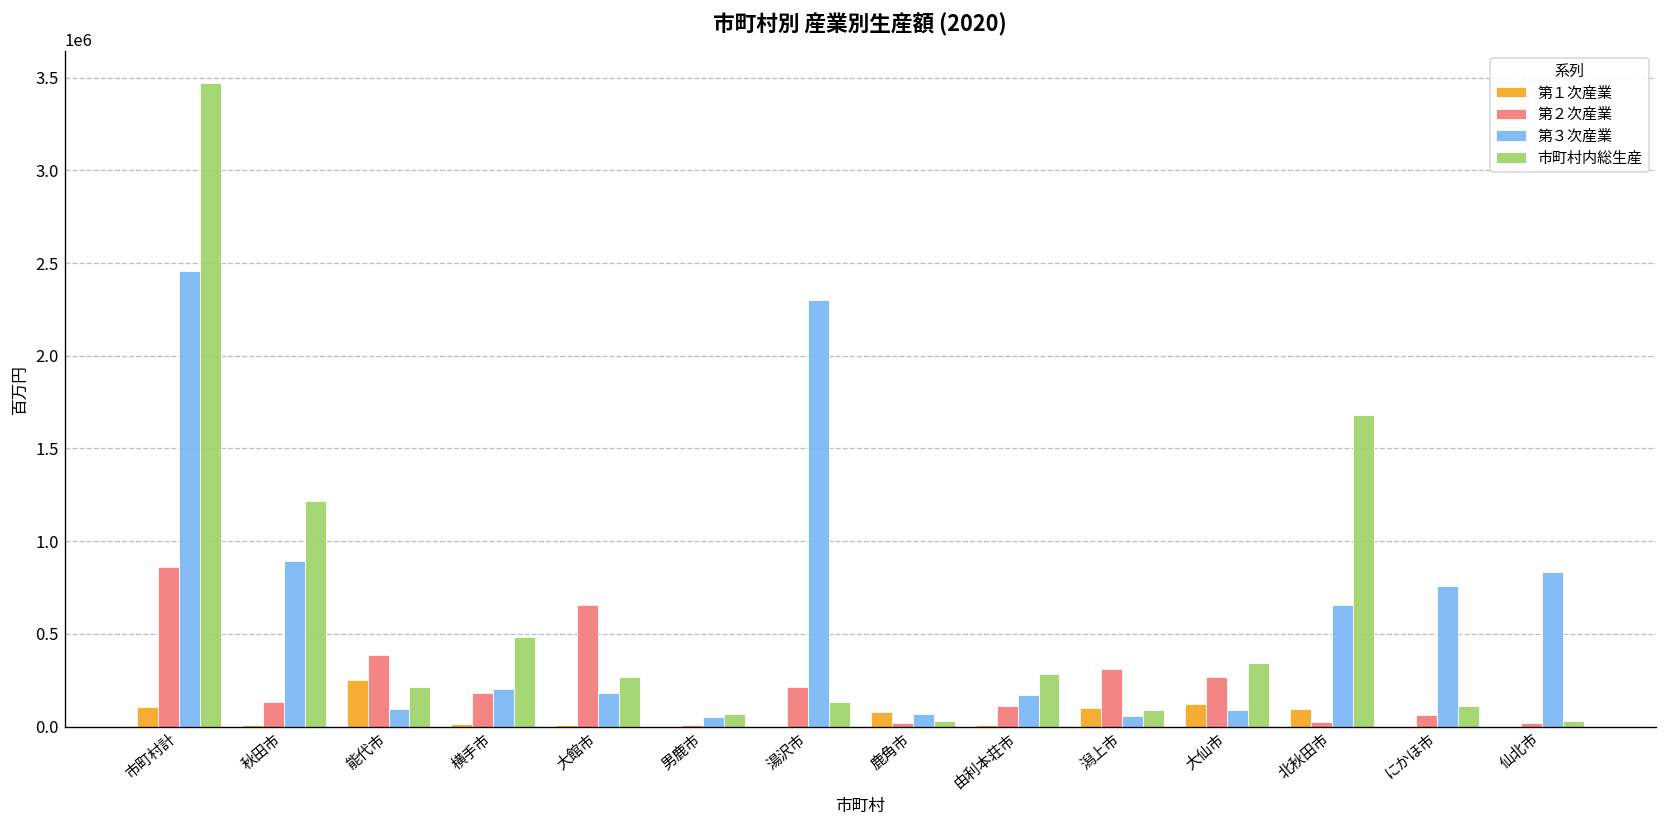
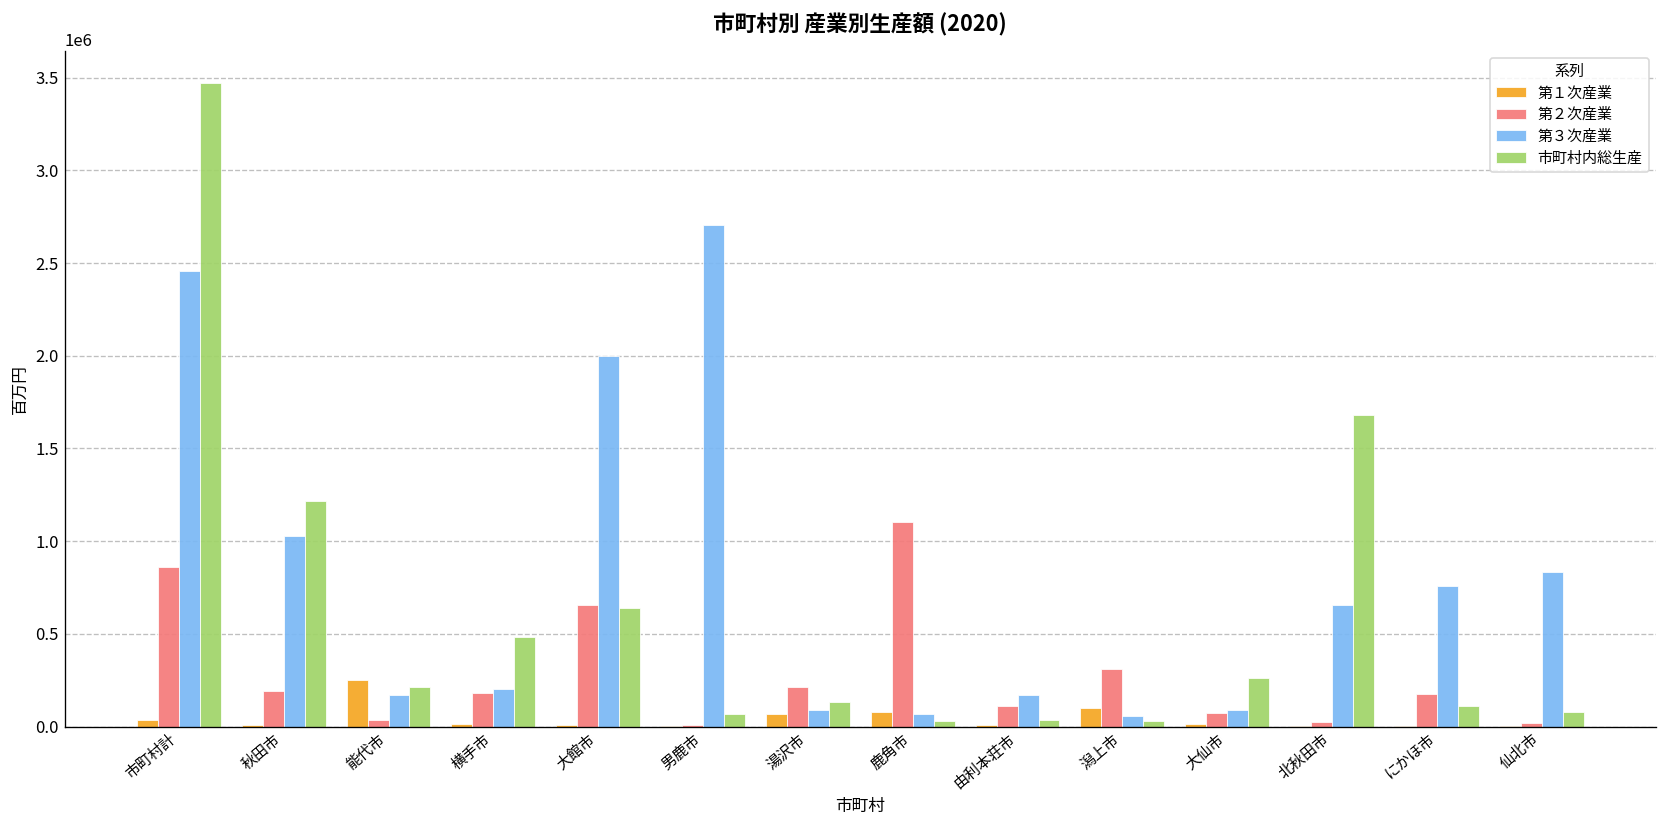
  {
    "第１次産業": {
-     "市町村計": 100000,
+     "市町村計": 30000,
      "能代市": 250000,
      "横手市": 20000,
-     "湯沢市": 0,
+     "湯沢市": 70000,
      "鹿角市": 80000,
      "潟上市": 100000,
-     "大仙市": 120000,
-     "北秋田市": 90000
+     "大仙市": 10000,
+     "北秋田市": 0
    },
    "第２次産業": {
      "市町村計": 860000,
-     "秋田市": 130000,
-     "能代市": 390000,
+     "秋田市": 190000,
+     "能代市": 40000,
      "横手市": 180000,
      "大館市": 660000,
      "湯沢市": 210000,
-     "鹿角市": 20000,
+     "鹿角市": 1100000,
      "由利本荘市": 110000,
      "潟上市": 310000,
-     "大仙市": 270000,
+     "大仙市": 70000,
      "北秋田市": 30000,
-     "にかほ市": 60000,
+     "にかほ市": 180000,
      "仙北市": 20000
    },
    "第３次産業": {
      "市町村計": 2450000,
-     "秋田市": 890000,
-     "能代市": 90000,
+     "秋田市": 1030000,
+     "能代市": 170000,
      "横手市": 200000,
-     "大館市": 180000,
-     "男鹿市": 50000,
-     "湯沢市": 2300000,
+     "大館市": 2000000,
+     "男鹿市": 2710000,
+     "湯沢市": 90000,
      "鹿角市": 70000,
      "由利本荘市": 170000,
      "潟上市": 60000,
      "大仙市": 90000,
      "北秋田市": 660000,
      "にかほ市": 760000,
      "仙北市": 840000
    },
    "市町村内総生産": {
      "市町村計": 3470000,
      "秋田市": 1220000,
      "能代市": 210000,
      "横手市": 480000,
-     "大館市": 260000,
+     "大館市": 640000,
      "男鹿市": 70000,
      "湯沢市": 130000,
      "鹿角市": 30000,
-     "由利本荘市": 280000,
-     "潟上市": 90000,
-     "大仙市": 340000,
+     "由利本荘市": 30000,
+     "潟上市": 30000,
+     "大仙市": 260000,
      "北秋田市": 1680000,
      "にかほ市": 110000,
-     "仙北市": 30000
+     "仙北市": 80000
    }
  }
